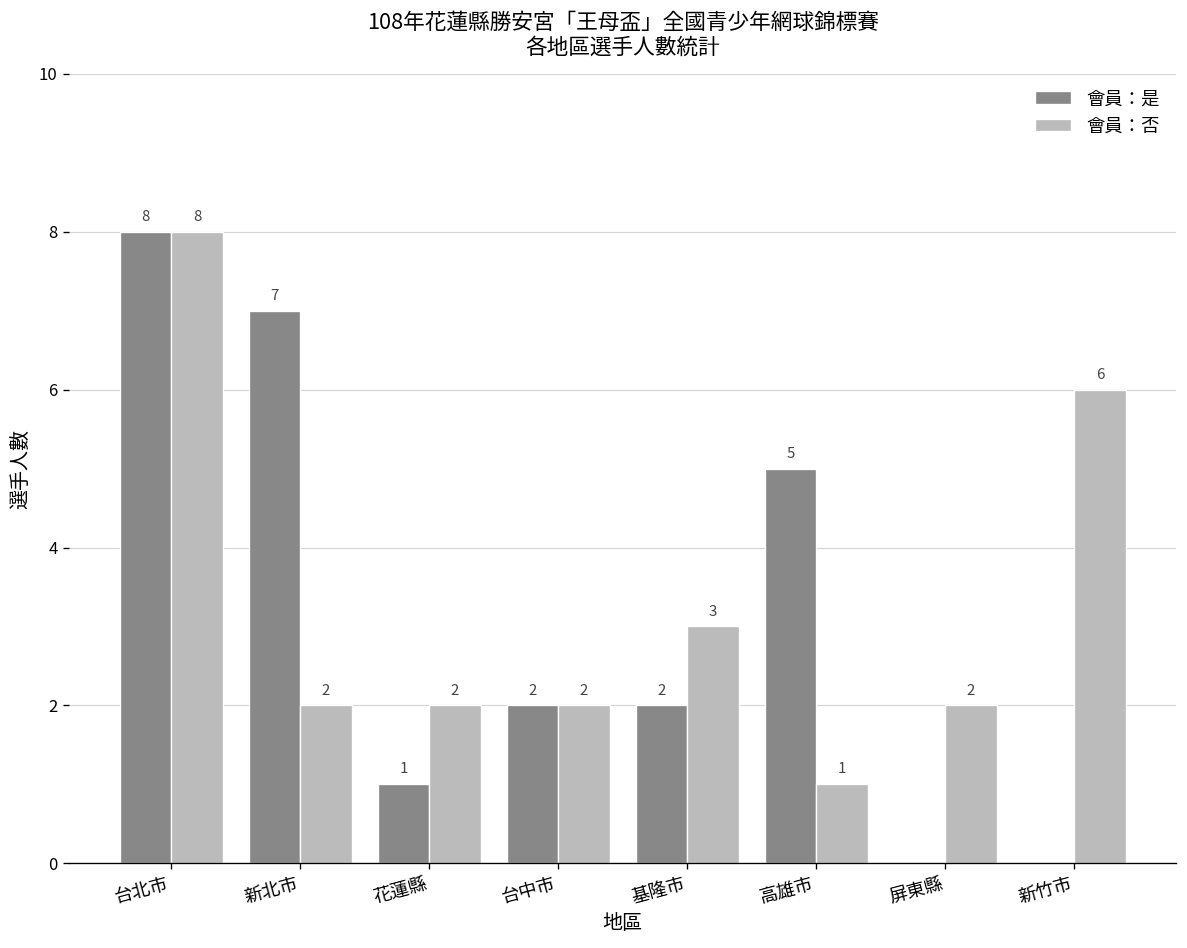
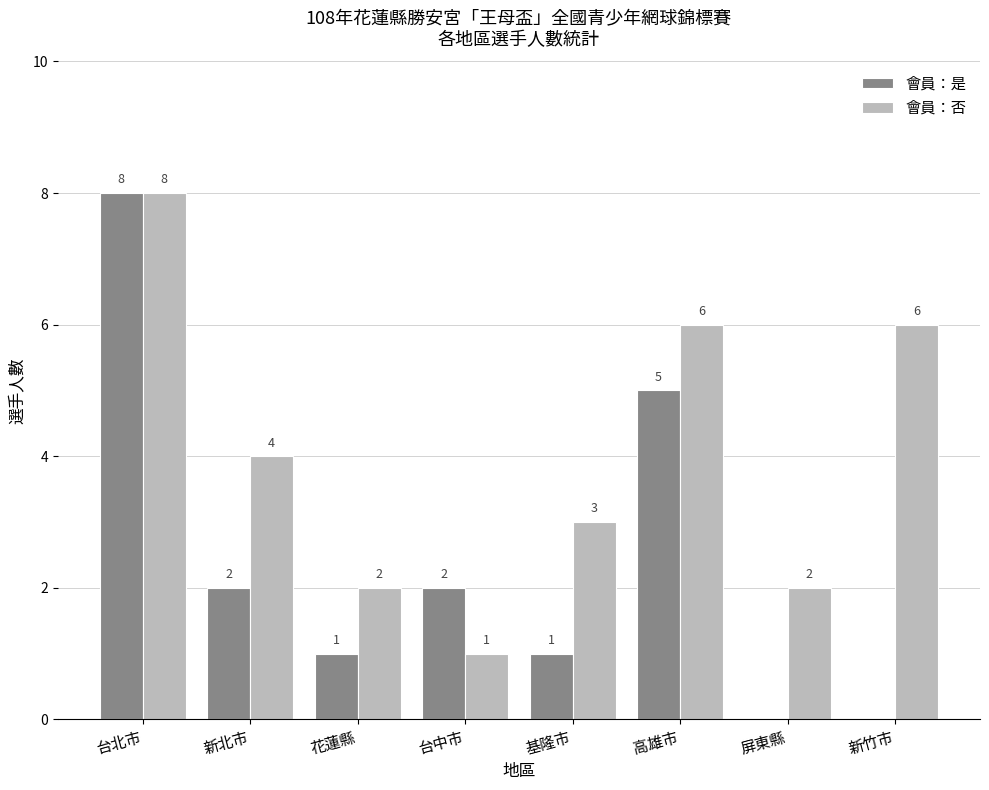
  {
    "會員：是": {
      "台北市": 8,
-     "新北市": 7,
+     "新北市": 2,
      "花蓮縣": 1,
      "台中市": 2,
-     "基隆市": 2,
+     "基隆市": 1,
      "高雄市": 5
    },
    "會員：否": {
      "台北市": 8,
-     "新北市": 2,
+     "新北市": 4,
      "花蓮縣": 2,
-     "台中市": 2,
+     "台中市": 1,
      "基隆市": 3,
-     "高雄市": 1,
+     "高雄市": 6,
      "屏東縣": 2,
      "新竹市": 6
    }
  }
